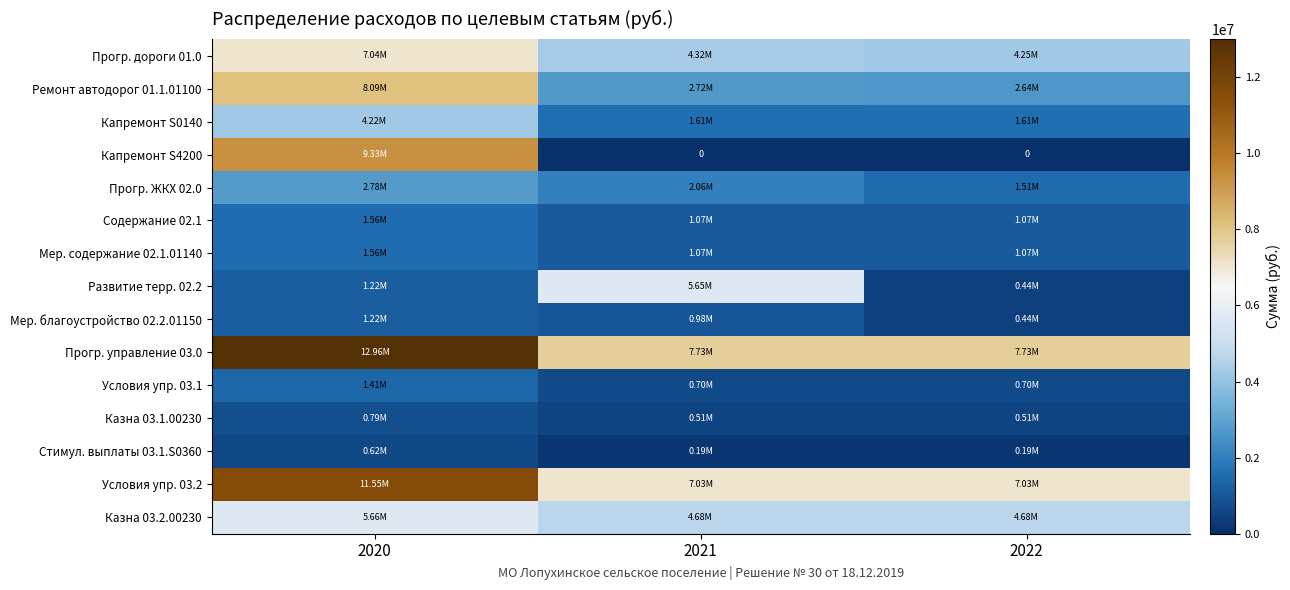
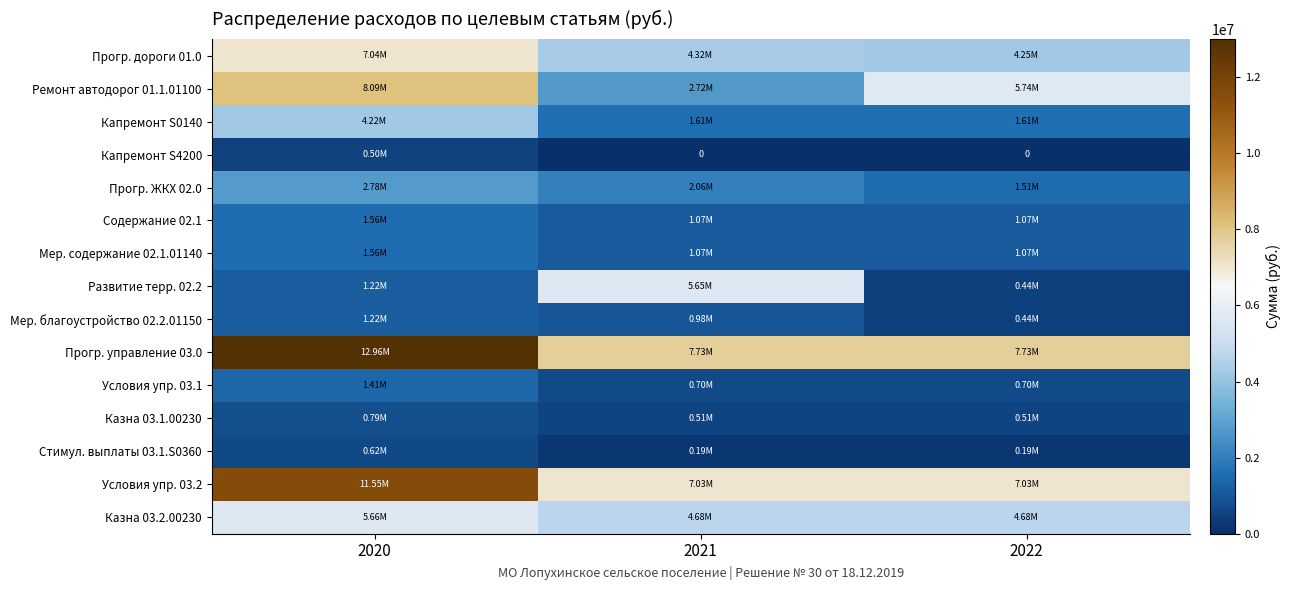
  {
    "Прогр. дороги 01.0": {
      "2020": "7.04M",
      "2021": "4.32M",
      "2022": "4.25M"
    },
    "Ремонт автодорог 01.1.01100": {
      "2020": "8.09M",
      "2021": "2.72M",
-     "2022": "2.64M"
+     "2022": "5.74M"
    },
    "Капремонт S0140": {
      "2020": "4.22M",
      "2021": "1.61M",
      "2022": "1.61M"
    },
    "Капремонт S4200": {
-     "2020": "9.33M",
+     "2020": "0.50M",
      "2021": "0",
      "2022": "0"
    },
    "Прогр. ЖКХ 02.0": {
      "2020": "2.78M",
      "2021": "2.06M",
      "2022": "1.51M"
    },
    "Содержание 02.1": {
      "2020": "1.56M",
      "2021": "1.07M",
      "2022": "1.07M"
    },
    "Мер. содержание 02.1.01140": {
      "2020": "1.56M",
      "2021": "1.07M",
      "2022": "1.07M"
    },
    "Развитие терр. 02.2": {
      "2020": "1.22M",
      "2021": "5.65M",
      "2022": "0.44M"
    },
    "Мер. благоустройство 02.2.01150": {
      "2020": "1.22M",
      "2021": "0.98M",
      "2022": "0.44M"
    },
    "Прогр. управление 03.0": {
      "2020": "12.96M",
      "2021": "7.73M",
      "2022": "7.73M"
    },
    "Условия упр. 03.1": {
      "2020": "1.41M",
      "2021": "0.70M",
      "2022": "0.70M"
    },
    "Казна 03.1.00230": {
      "2020": "0.79M",
      "2021": "0.51M",
      "2022": "0.51M"
    },
    "Стимул. выплаты 03.1.S0360": {
      "2020": "0.62M",
      "2021": "0.19M",
      "2022": "0.19M"
    },
    "Условия упр. 03.2": {
      "2020": "11.55M",
      "2021": "7.03M",
      "2022": "7.03M"
    },
    "Казна 03.2.00230": {
      "2020": "5.66M",
      "2021": "4.68M",
      "2022": "4.68M"
    }
  }
